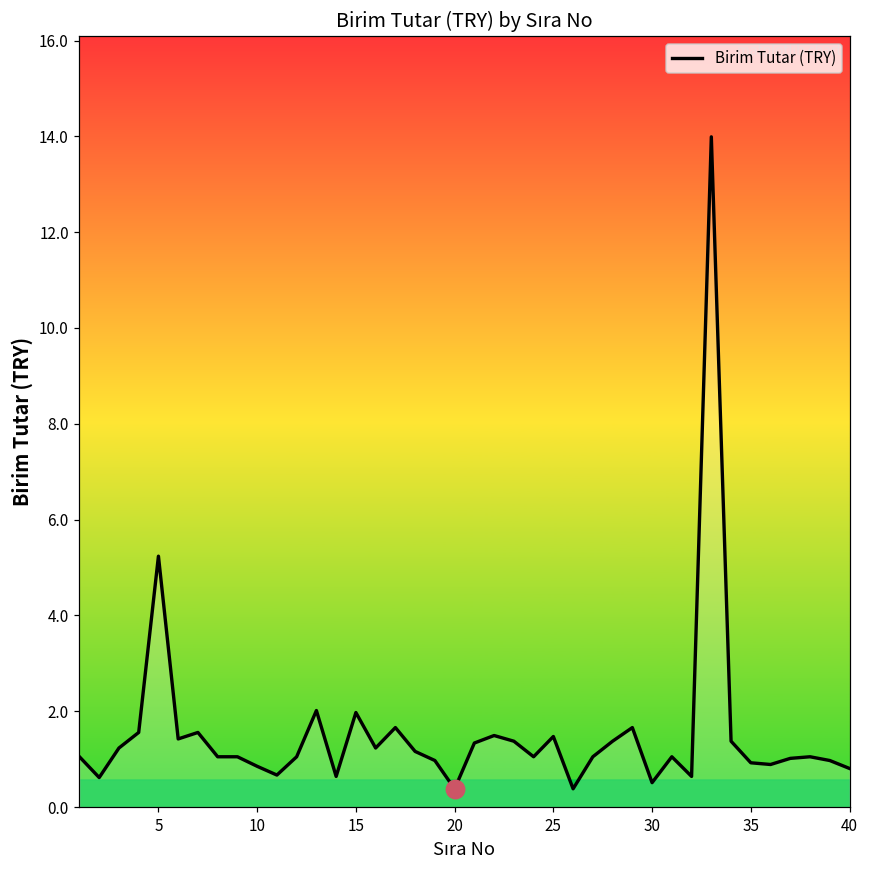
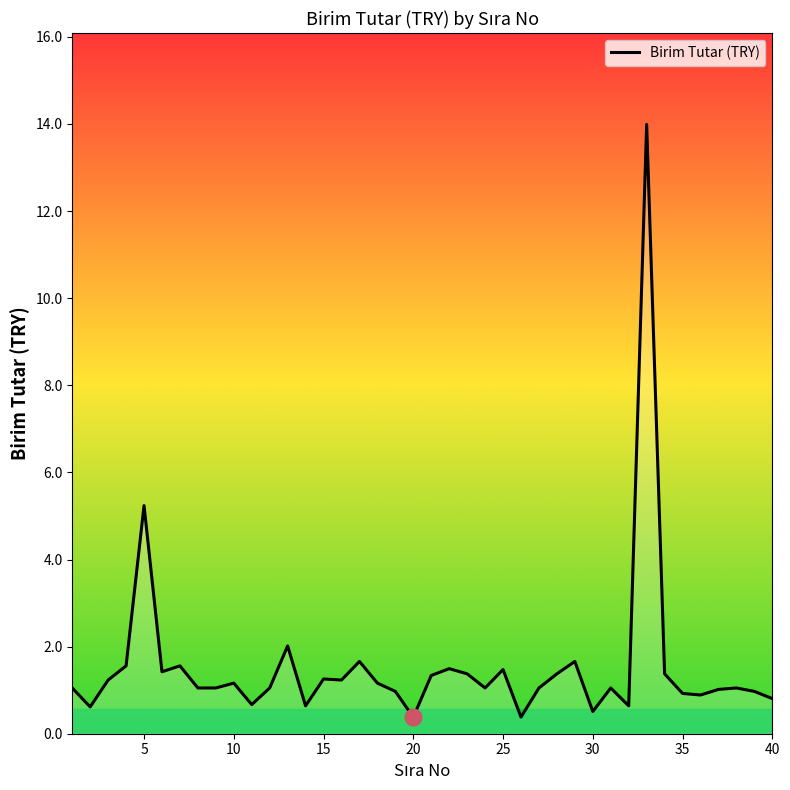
  {
    "Birim Tutar (TRY)": {
      "5": 5.2,
-     "10": 0.9,
-     "15": 2.0,
+     "10": 1.2,
+     "15": 1.3,
      "25": 1.5,
      "35": 0.9,
      "40": 0.8
    }
  }
